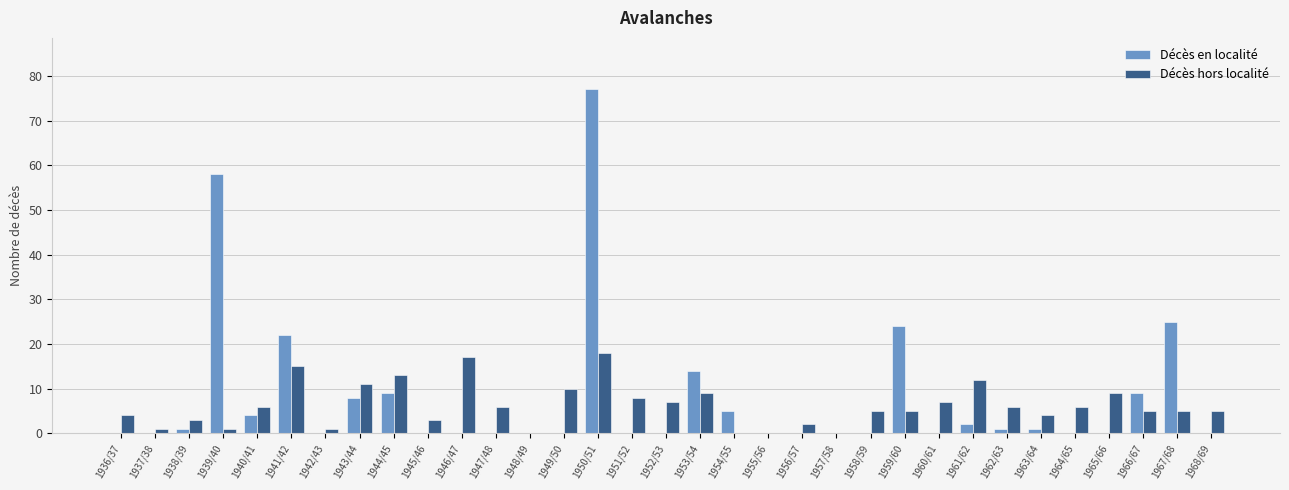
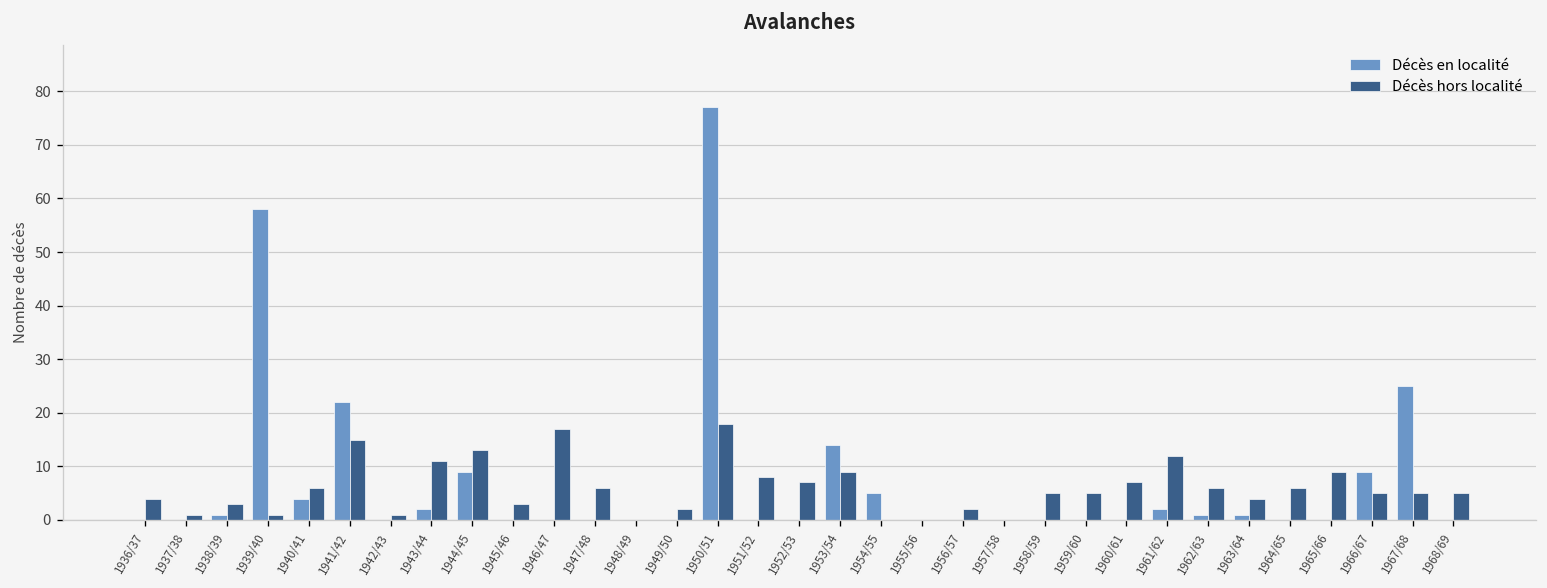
  {
    "Décès en localité": {
      "1936/37": 0,
      "1937/38": 0,
      "1938/39": 1,
      "1939/40": 58,
      "1940/41": 4,
      "1941/42": 22,
      "1942/43": 0,
-     "1943/44": 8,
+     "1943/44": 2,
      "1944/45": 9,
      "1945/46": 0,
      "1946/47": 0,
      "1947/48": 0,
      "1948/49": 0,
      "1949/50": 0,
      "1950/51": 77,
      "1951/52": 0,
      "1952/53": 0,
      "1953/54": 14,
      "1954/55": 5,
      "1955/56": 0,
      "1956/57": 0,
      "1957/58": 0,
      "1958/59": 0,
-     "1959/60": 24,
+     "1959/60": 0,
      "1960/61": 0,
      "1961/62": 2,
      "1962/63": 1,
      "1963/64": 1,
      "1964/65": 0,
      "1965/66": 0,
      "1966/67": 9,
      "1967/68": 25,
      "1968/69": 0
    },
    "Décès hors localité": {
      "1936/37": 4,
      "1937/38": 1,
      "1938/39": 3,
      "1939/40": 1,
      "1940/41": 6,
      "1941/42": 15,
      "1942/43": 1,
      "1943/44": 11,
      "1944/45": 13,
      "1945/46": 3,
      "1946/47": 17,
      "1947/48": 6,
      "1948/49": 0,
-     "1949/50": 10,
+     "1949/50": 2,
      "1950/51": 18,
      "1951/52": 8,
      "1952/53": 7,
      "1953/54": 9,
      "1954/55": 0,
      "1955/56": 0,
      "1956/57": 2,
      "1957/58": 0,
      "1958/59": 5,
      "1959/60": 5,
      "1960/61": 7,
      "1961/62": 12,
      "1962/63": 6,
      "1963/64": 4,
      "1964/65": 6,
      "1965/66": 9,
      "1966/67": 5,
      "1967/68": 5,
      "1968/69": 5
    }
  }
